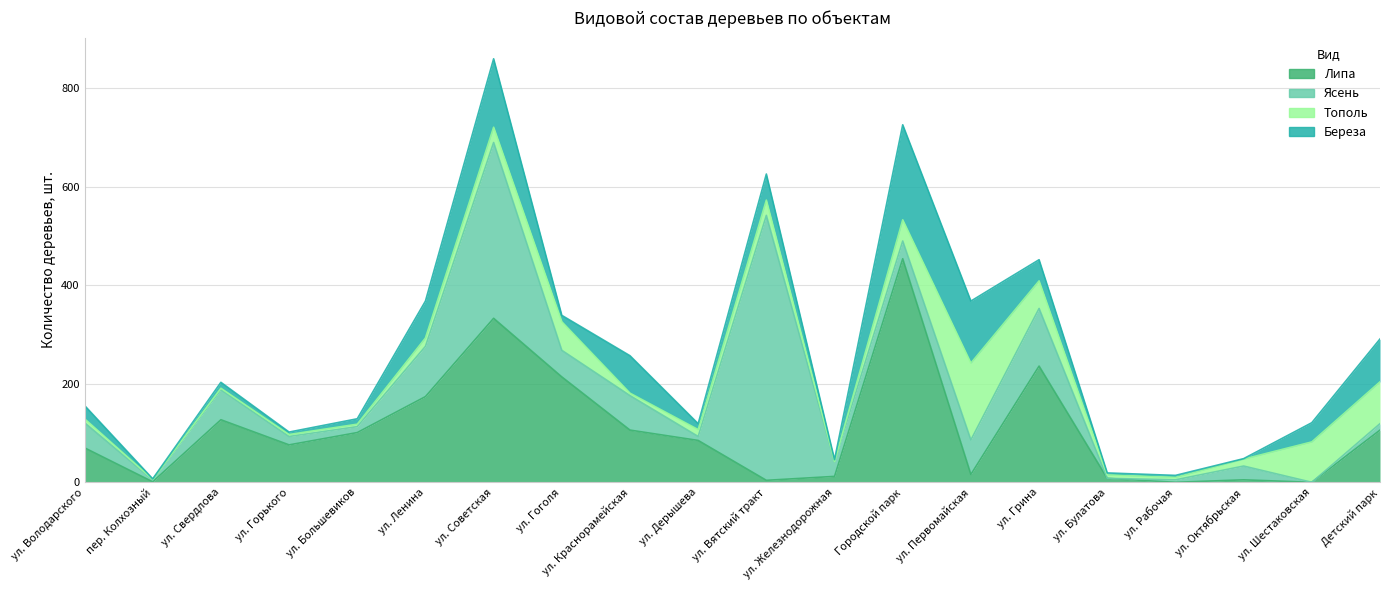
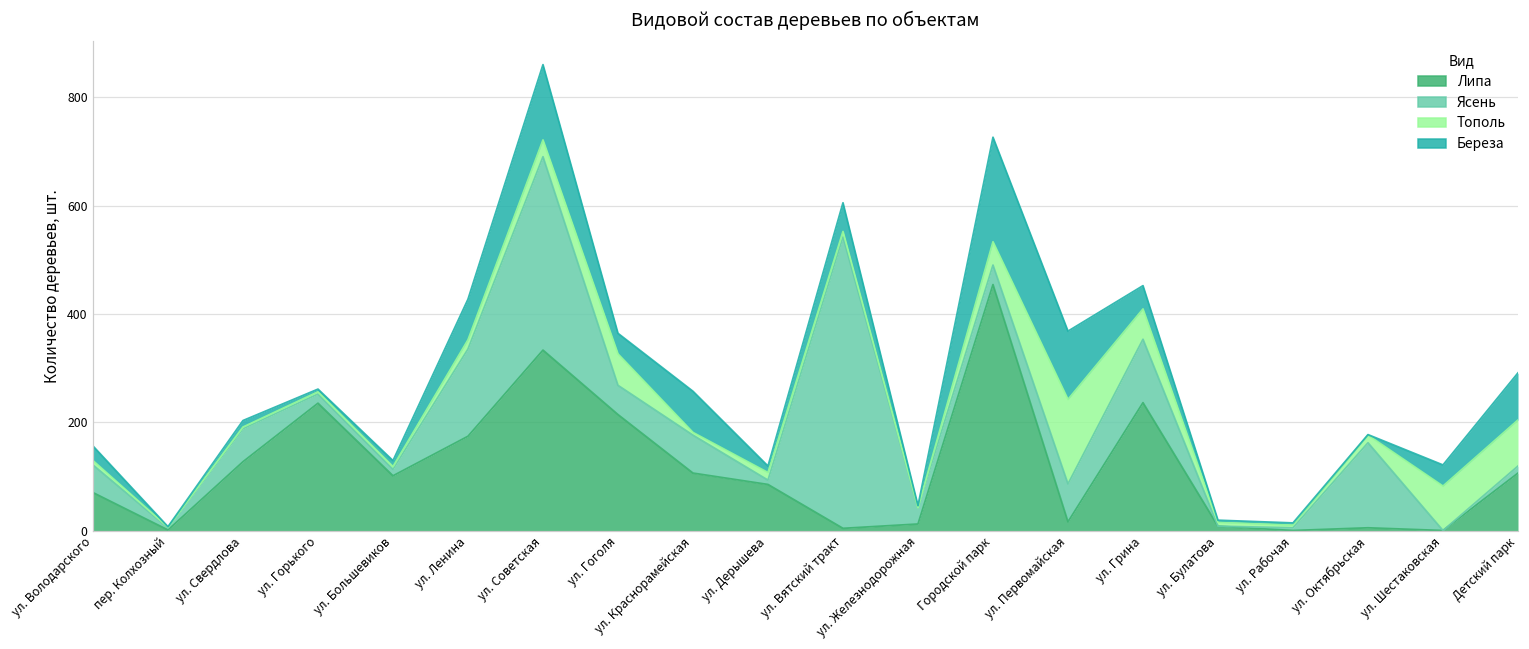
  {
    "Липа": {
      "ул. Володарского": 70,
      "ул. Свердлова": 130,
-     "ул. Горького": 80,
+     "ул. Горького": 240,
      "ул. Большевиков": 100,
      "ул. Ленина": 170,
      "ул. Советская": 330,
      "ул. Гоголя": 210,
      "ул. Краснорамейская": 110,
      "ул. Дерышева": 90,
      "ул. Вятский тракт": 0,
      "ул. Железнодорожная": 10,
      "Городской парк": 450,
      "ул. Первомайская": 20,
      "ул. Грина": 240,
      "ул. Октябрьская": 10,
      "Детский парк": 110
    },
    "Ясень": {
      "ул. Володарского": 50,
-     "ул. Ленина": 100,
+     "ул. Ленина": 160,
      "ул. Советская": 360,
      "ул. Гоголя": 50,
      "ул. Дерышева": 10,
      "ул. Вятский тракт": 540,
      "Городской парк": 40,
      "ул. Первомайская": 70,
      "ул. Грина": 120,
-     "ул. Октябрьская": 30,
+     "ул. Октябрьская": 160,
      "Детский парк": 10
    },
    "Тополь": {
      "ул. Володарского": 10,
      "ул. Ленина": 20,
      "ул. Советская": 30,
      "ул. Гоголя": 60,
      "ул. Дерышева": 10,
-     "ул. Вятский тракт": 30,
+     "ул. Вятский тракт": 10,
      "Городской парк": 40,
      "ул. Первомайская": 160,
      "ул. Грина": 60,
      "ул. Шестаковская": 80,
      "Детский парк": 90
    },
    "Береза": {
      "ул. Володарского": 30,
      "ул. Свердлова": 10,
      "ул. Большевиков": 10,
      "ул. Ленина": 80,
      "ул. Советская": 140,
-     "ул. Гоголя": 10,
+     "ул. Гоголя": 40,
      "ул. Краснорамейская": 80,
      "ул. Дерышева": 10,
      "ул. Вятский тракт": 50,
      "Городской парк": 190,
      "ул. Первомайская": 130,
      "ул. Грина": 40,
      "ул. Шестаковская": 40,
      "Детский парк": 90
    }
  }
